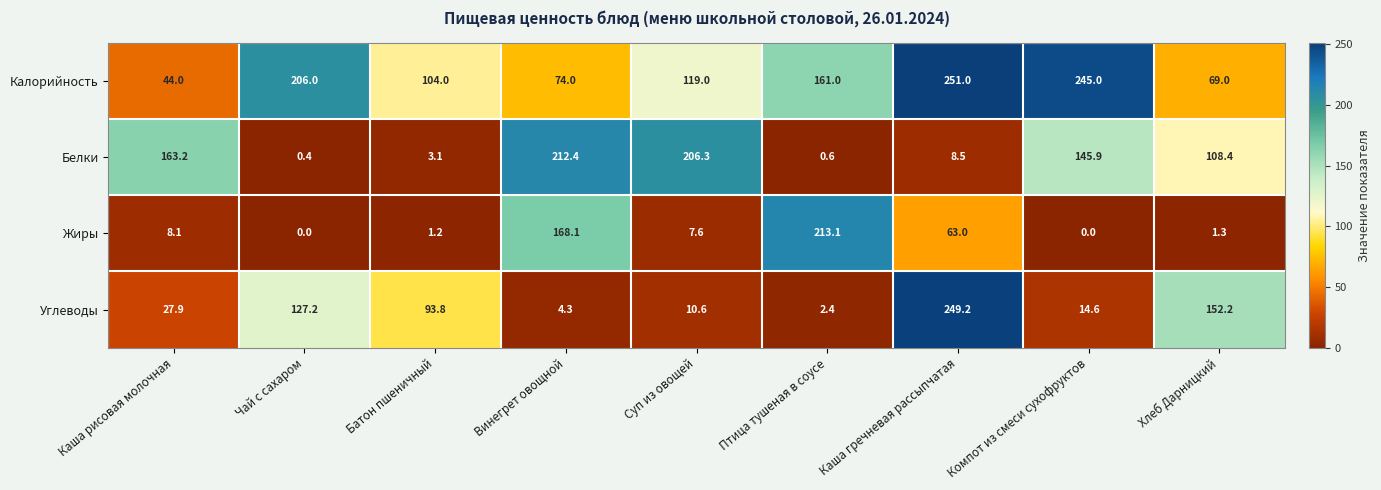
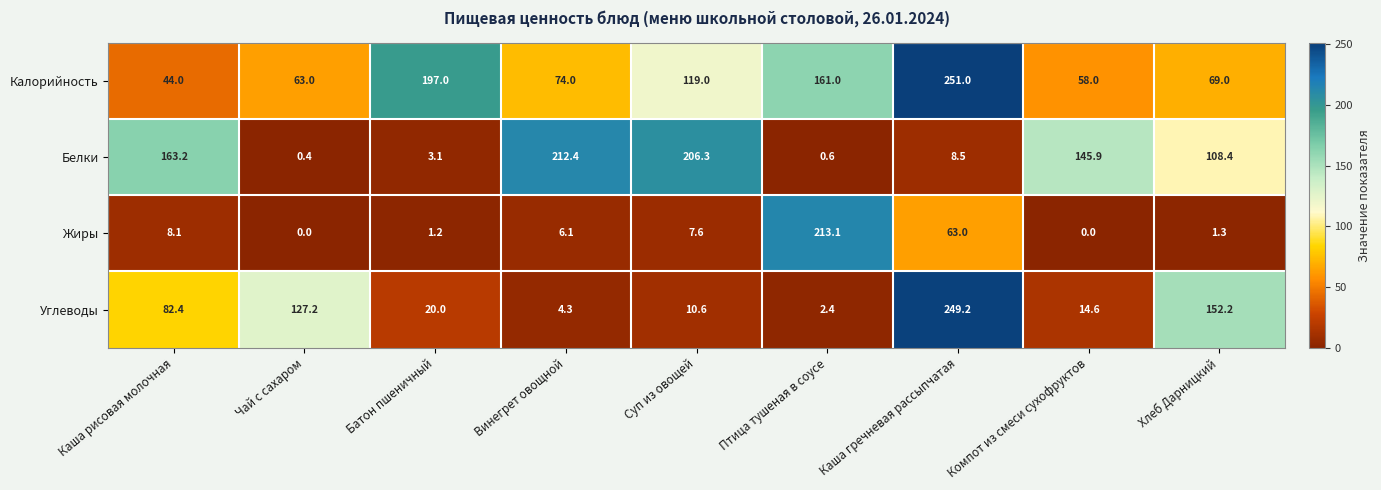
  {
    "Калорийность": {
      "Каша рисовая молочная": 44.0,
-     "Чай с сахаром": 206.0,
-     "Батон пшеничный": 104.0,
+     "Чай с сахаром": 63.0,
+     "Батон пшеничный": 197.0,
      "Винегрет овощной": 74.0,
      "Суп из овощей": 119.0,
      "Птица тушеная в соусе": 161.0,
      "Каша гречневая рассыпчатая": 251.0,
-     "Компот из смеси сухофруктов": 245.0,
+     "Компот из смеси сухофруктов": 58.0,
      "Хлеб Дарницкий": 69.0
    },
    "Белки": {
      "Каша рисовая молочная": 163.2,
      "Чай с сахаром": 0.4,
      "Батон пшеничный": 3.1,
      "Винегрет овощной": 212.4,
      "Суп из овощей": 206.3,
      "Птица тушеная в соусе": 0.6,
      "Каша гречневая рассыпчатая": 8.5,
      "Компот из смеси сухофруктов": 145.9,
      "Хлеб Дарницкий": 108.4
    },
    "Жиры": {
      "Каша рисовая молочная": 8.1,
      "Чай с сахаром": 0.0,
      "Батон пшеничный": 1.2,
-     "Винегрет овощной": 168.1,
+     "Винегрет овощной": 6.1,
      "Суп из овощей": 7.6,
      "Птица тушеная в соусе": 213.1,
      "Каша гречневая рассыпчатая": 63.0,
      "Компот из смеси сухофруктов": 0.0,
      "Хлеб Дарницкий": 1.3
    },
    "Углеводы": {
-     "Каша рисовая молочная": 27.9,
+     "Каша рисовая молочная": 82.4,
      "Чай с сахаром": 127.2,
-     "Батон пшеничный": 93.8,
+     "Батон пшеничный": 20.0,
      "Винегрет овощной": 4.3,
      "Суп из овощей": 10.6,
      "Птица тушеная в соусе": 2.4,
      "Каша гречневая рассыпчатая": 249.2,
      "Компот из смеси сухофруктов": 14.6,
      "Хлеб Дарницкий": 152.2
    }
  }
